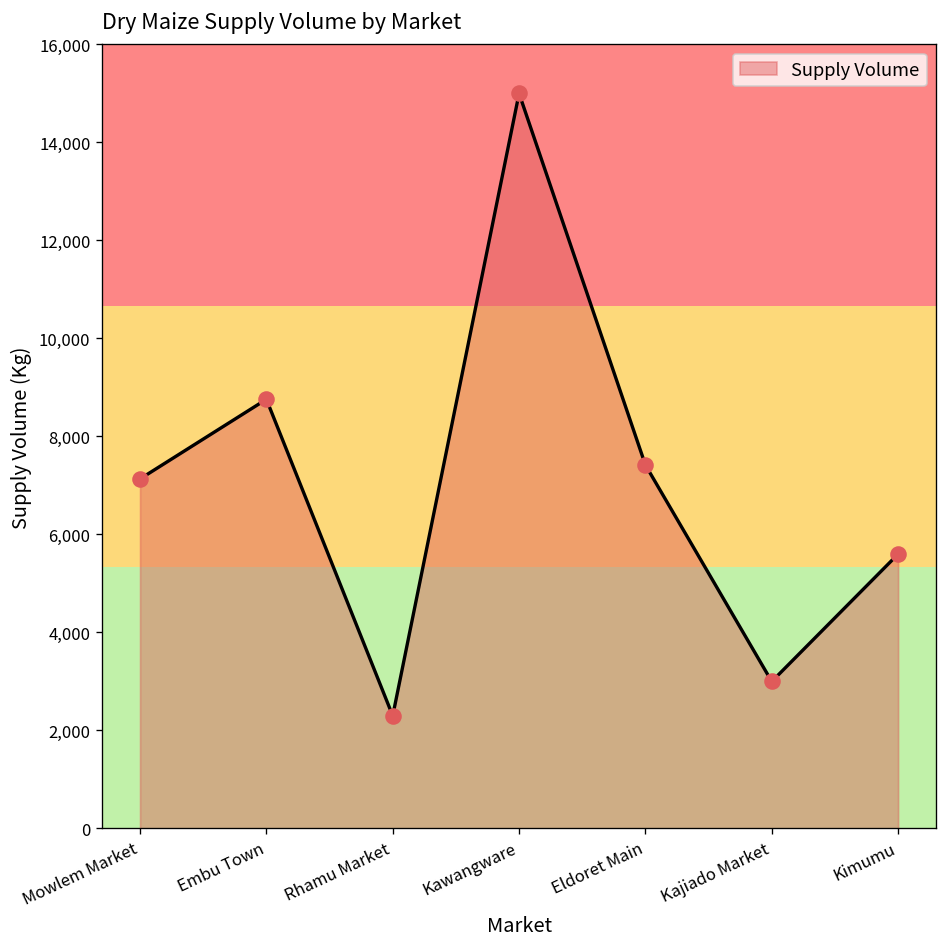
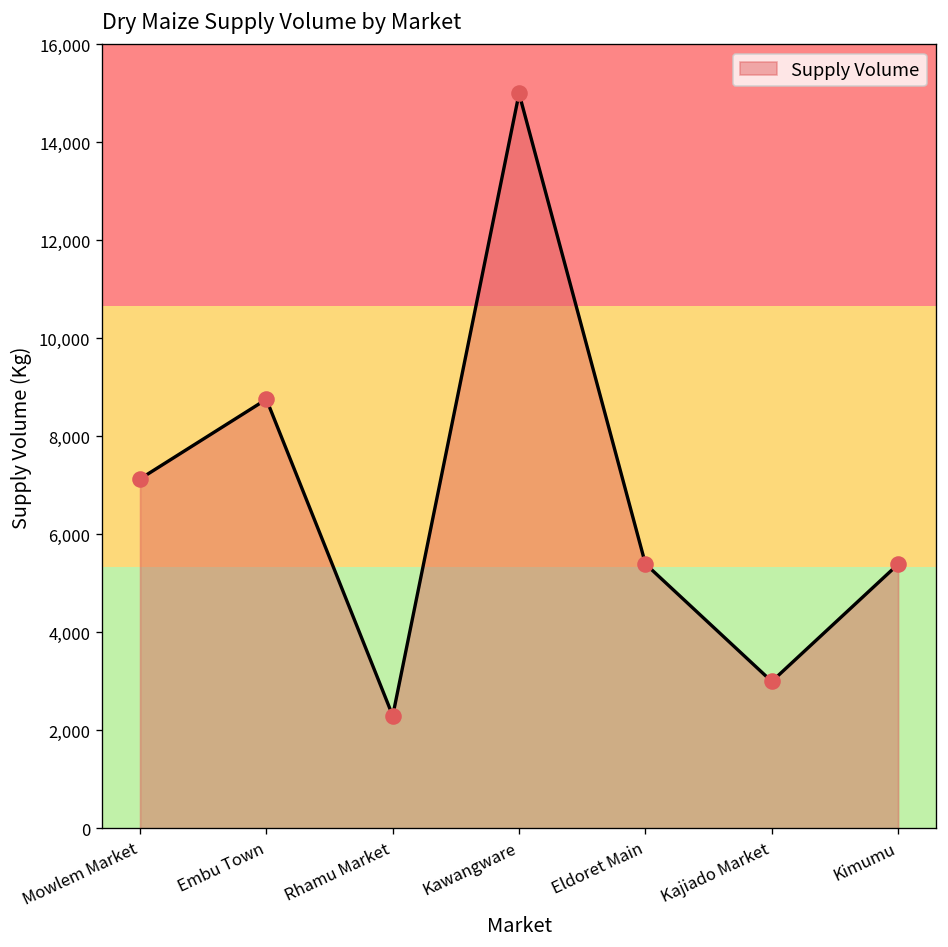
  {
    "Mowlem Market": "7,100",
    "Embu Town": "8,800",
    "Rhamu Market": "2,300",
    "Kawangware": "15,000",
-   "Eldoret Main": "7,400",
+   "Eldoret Main": "5,400",
    "Kajiado Market": "3,000",
-   "Kimumu": "5,600"
+   "Kimumu": "5,400"
  }
